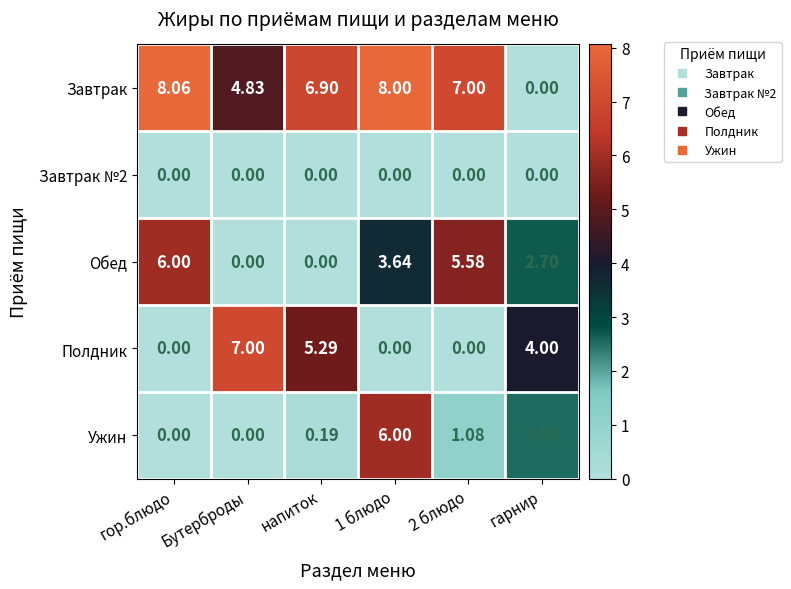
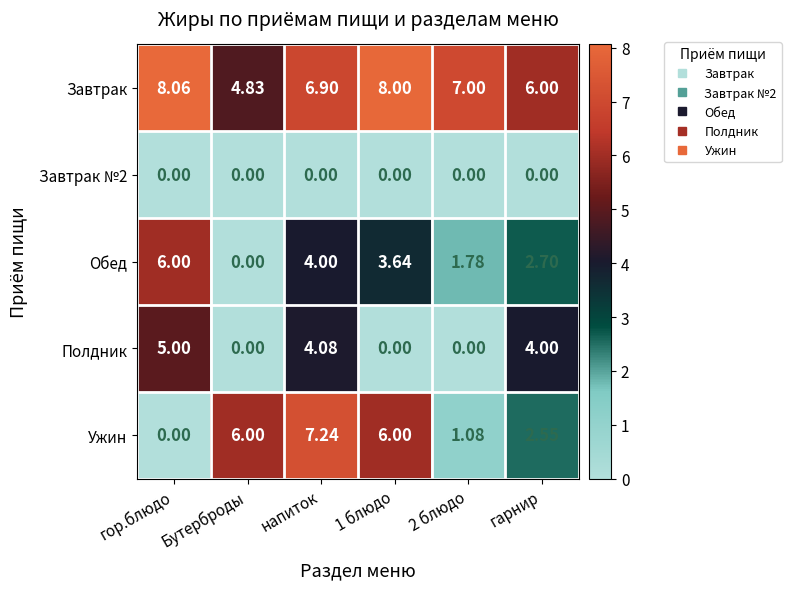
  {
    "Завтрак": {
      "гор.блюдо": 8.06,
      "Бутерброды": 4.83,
      "напиток": 6.90,
      "1 блюдо": 8.00,
      "2 блюдо": 7.00,
-     "гарнир": 0.00
+     "гарнир": 6.00
    },
    "Завтрак №2": {
      "гор.блюдо": 0.00,
      "Бутерброды": 0.00,
      "напиток": 0.00,
      "1 блюдо": 0.00,
      "2 блюдо": 0.00,
      "гарнир": 0.00
    },
    "Обед": {
      "гор.блюдо": 6.00,
      "Бутерброды": 0.00,
-     "напиток": 0.00,
+     "напиток": 4.00,
      "1 блюдо": 3.64,
-     "2 блюдо": 5.58
+     "2 блюдо": 1.78
    },
    "Полдник": {
-     "гор.блюдо": 0.00,
-     "Бутерброды": 7.00,
-     "напиток": 5.29,
+     "гор.блюдо": 5.00,
+     "Бутерброды": 0.00,
+     "напиток": 4.08,
      "1 блюдо": 0.00,
      "2 блюдо": 0.00,
      "гарнир": 4.00
    },
    "Ужин": {
      "гор.блюдо": 0.00,
-     "Бутерброды": 0.00,
-     "напиток": 0.19,
+     "Бутерброды": 6.00,
+     "напиток": 7.24,
      "1 блюдо": 6.00,
      "2 блюдо": 1.08
    }
  }
